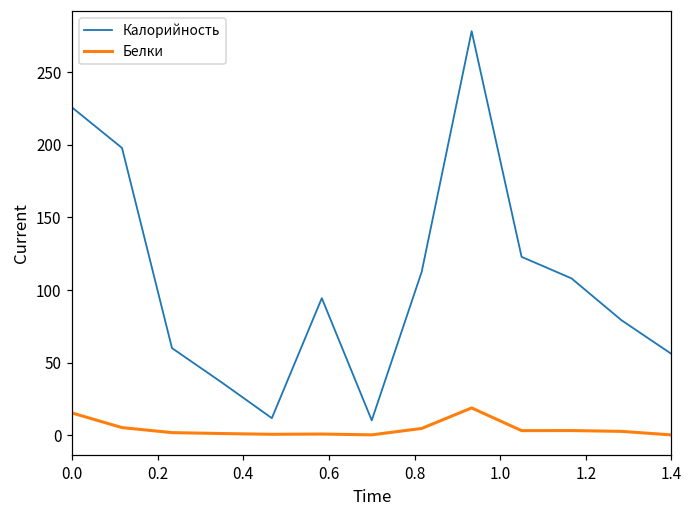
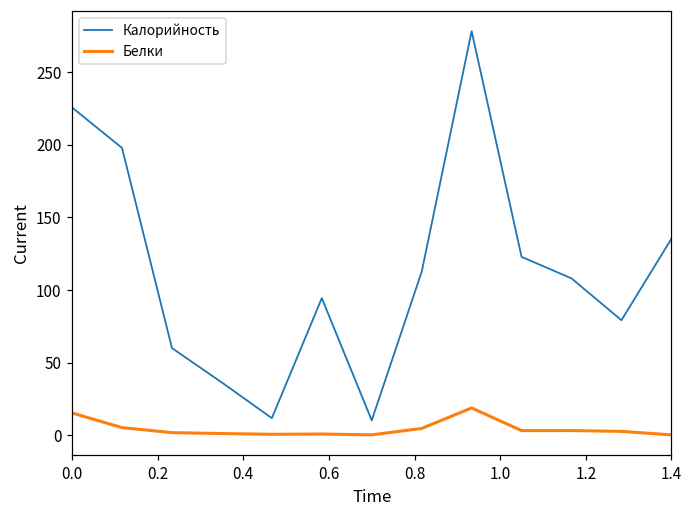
  {
    "Калорийность": {
      "0.0": 226,
-     "1.4": 56
+     "1.4": 135
    },
    "Белки": {
      "0.0": 15,
      "1.4": 0
    }
  }
